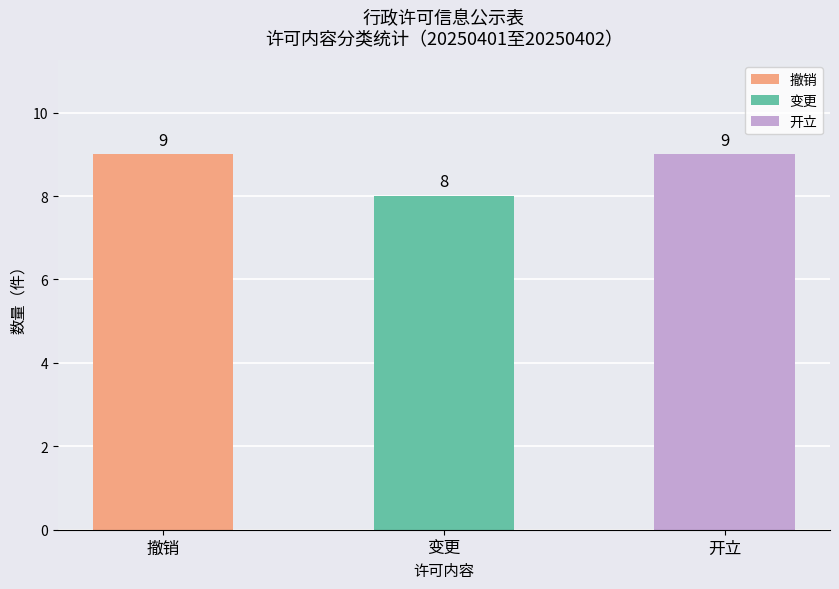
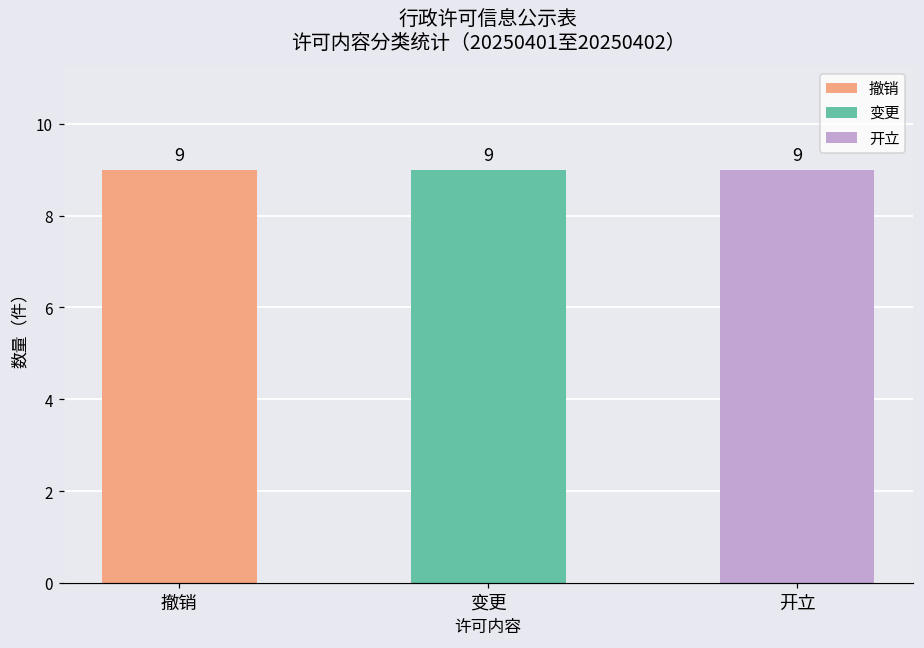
  {
    "撤销": 9,
-   "变更": 8,
+   "变更": 9,
    "开立": 9
  }
